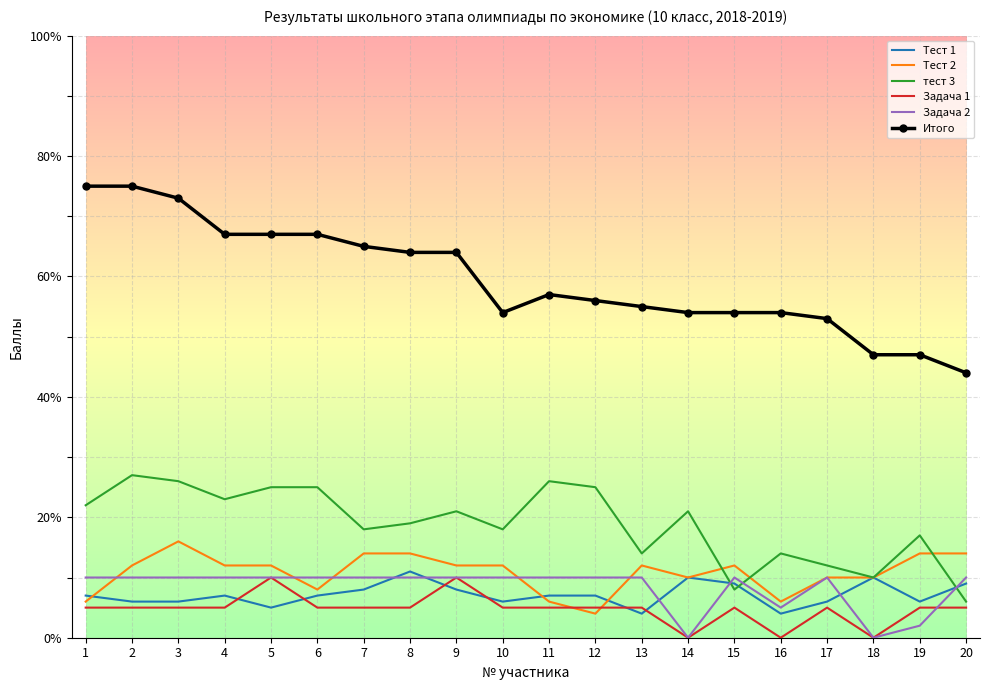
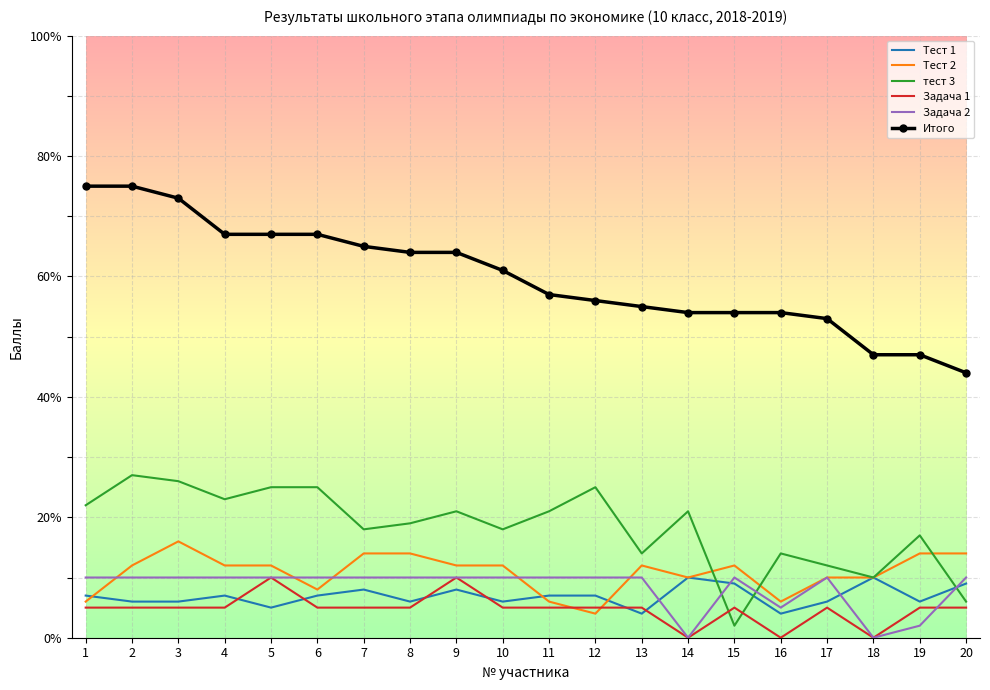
  {
    "Тест 1": {
      "1": "7%",
      "2": "6%",
      "3": "6%",
      "4": "7%",
      "5": "5%",
      "6": "7%",
      "7": "8%",
-     "8": "11%",
+     "8": "6%",
      "9": "8%",
      "10": "6%",
      "11": "7%",
      "12": "7%",
      "13": "4%",
      "15": "9%",
      "16": "4%",
      "17": "6%",
      "19": "6%",
      "20": "9%"
    },
    "Тест 2": {
      "1": "6%",
      "2": "12%",
      "3": "16%",
      "4": "12%",
      "5": "12%",
      "6": "8%",
      "7": "14%",
      "8": "14%",
      "9": "12%",
      "10": "12%",
      "11": "6%",
      "12": "4%",
      "13": "12%",
      "15": "12%",
      "16": "6%",
      "19": "14%",
      "20": "14%"
    },
    "тест 3": {
      "1": "22%",
      "2": "27%",
      "3": "26%",
      "4": "23%",
      "5": "25%",
      "6": "25%",
      "7": "18%",
      "8": "19%",
      "9": "21%",
      "10": "18%",
-     "11": "26%",
+     "11": "21%",
      "12": "25%",
      "13": "14%",
      "14": "21%",
-     "15": "8%",
+     "15": "2%",
      "16": "14%",
      "17": "12%",
      "19": "17%",
      "20": "6%"
    },
    "Задача 1": {
      "1": "5%",
      "2": "5%",
      "3": "5%",
      "4": "5%",
      "6": "5%",
      "7": "5%",
      "8": "5%",
      "10": "5%",
      "11": "5%",
      "12": "5%",
      "13": "5%",
      "15": "5%",
      "16": "0%",
      "17": "5%",
      "19": "5%",
      "20": "5%"
    },
    "Задача 2": {
      "1": "10%",
      "2": "10%",
      "3": "10%",
      "4": "10%",
      "6": "10%",
      "7": "10%",
      "8": "10%",
      "10": "10%",
      "11": "10%",
      "12": "10%",
      "13": "10%",
      "15": "10%",
      "16": "5%",
      "19": "2%",
      "20": "10%"
    },
    "Итого": {
      "1": "75%",
      "2": "75%",
      "3": "73%",
      "4": "67%",
      "5": "67%",
      "6": "67%",
      "7": "65%",
      "8": "64%",
      "9": "64%",
-     "10": "54%",
+     "10": "61%",
      "11": "57%",
      "12": "56%",
      "13": "55%",
      "14": "54%",
      "15": "54%",
      "16": "54%",
      "17": "53%",
      "18": "47%",
      "19": "47%",
      "20": "44%"
    }
  }
